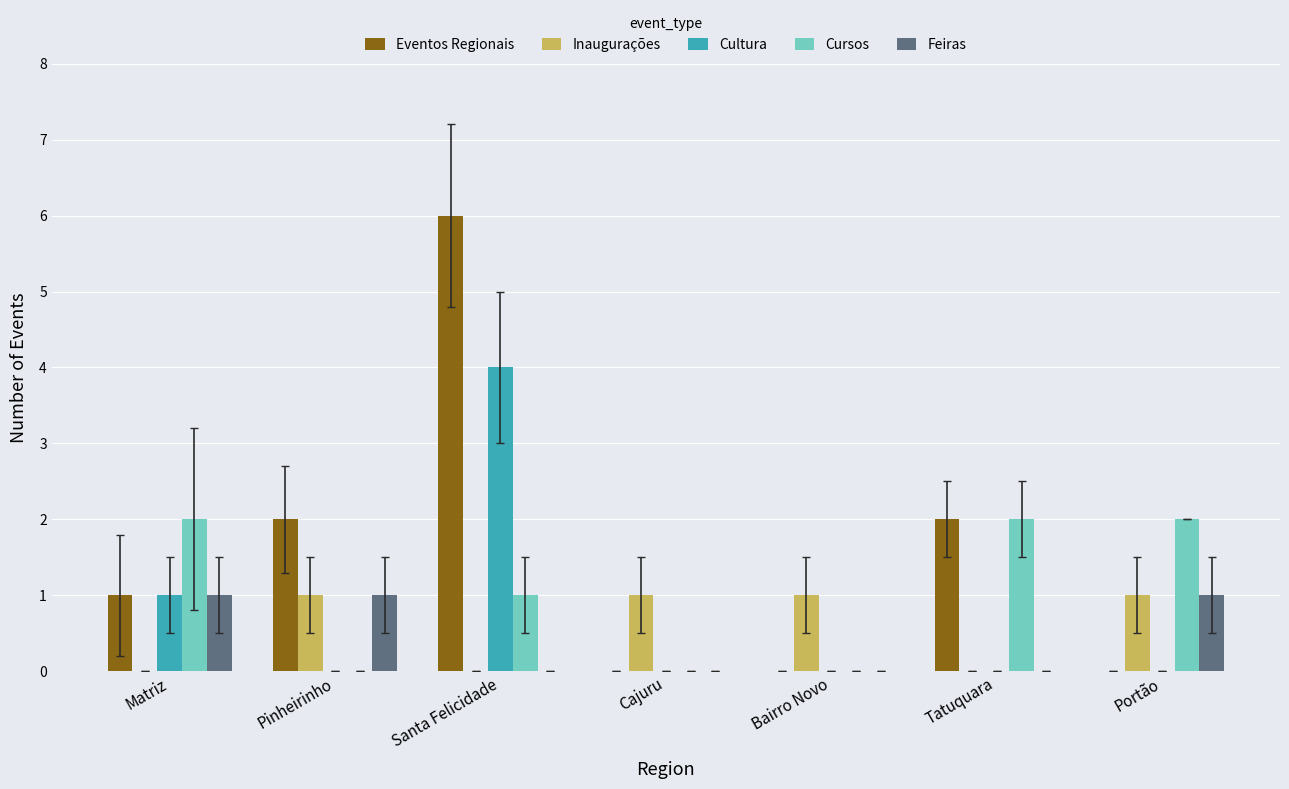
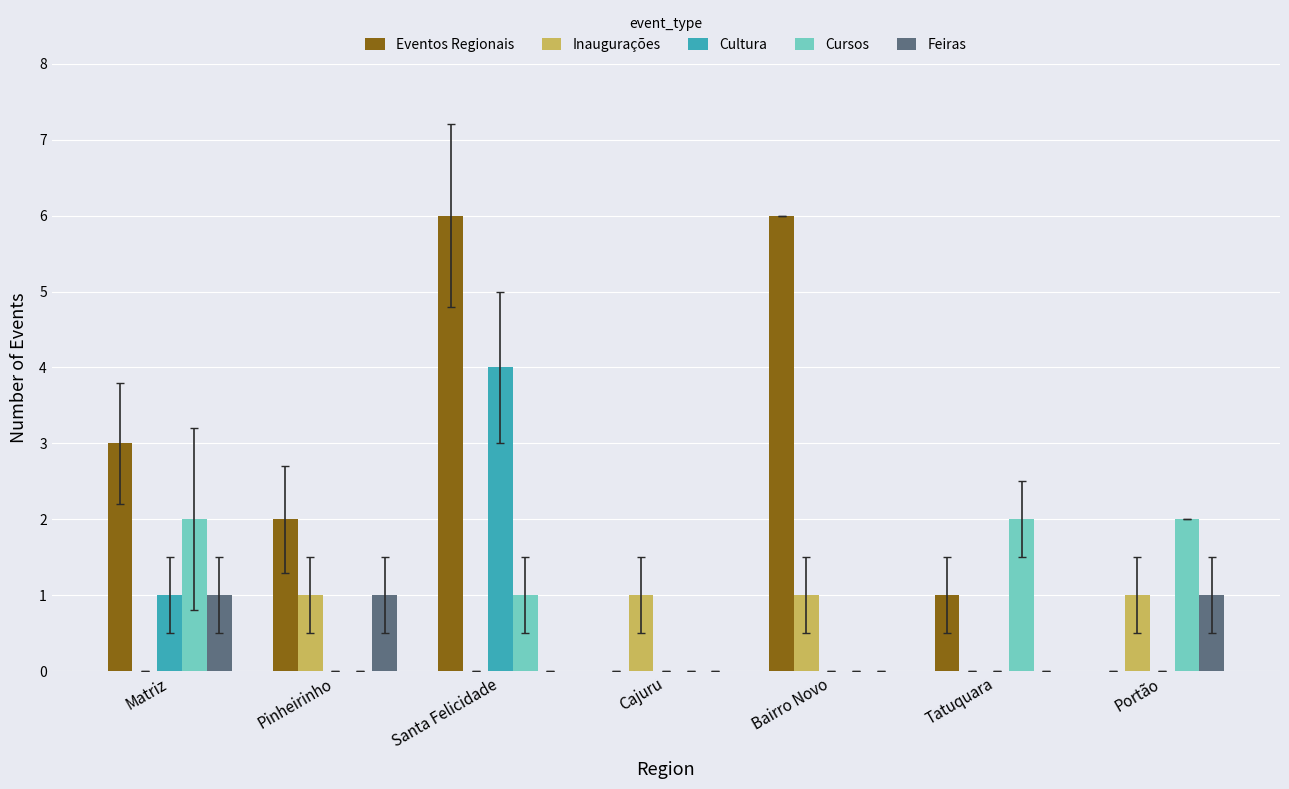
  {
    "Eventos Regionais": {
-     "Matriz": 1,
+     "Matriz": 3,
      "Pinheirinho": 2,
      "Santa Felicidade": 6,
      "Cajuru": 0,
-     "Bairro Novo": 0,
-     "Tatuquara": 2,
+     "Bairro Novo": 6,
+     "Tatuquara": 1,
      "Portão": 0
    },
    "Inaugurações": {
      "Matriz": 0,
      "Pinheirinho": 1,
      "Santa Felicidade": 0,
      "Cajuru": 1,
      "Bairro Novo": 1,
      "Tatuquara": 0,
      "Portão": 1
    },
    "Cursos": {
      "Matriz": 2,
      "Pinheirinho": 0,
      "Santa Felicidade": 1,
      "Cajuru": 0,
      "Bairro Novo": 0,
      "Tatuquara": 2,
      "Portão": 2
    },
    "Feiras": {
      "Matriz": 1,
      "Pinheirinho": 1,
      "Santa Felicidade": 0,
      "Cajuru": 0,
      "Bairro Novo": 0,
      "Tatuquara": 0,
      "Portão": 1
    }
  }
